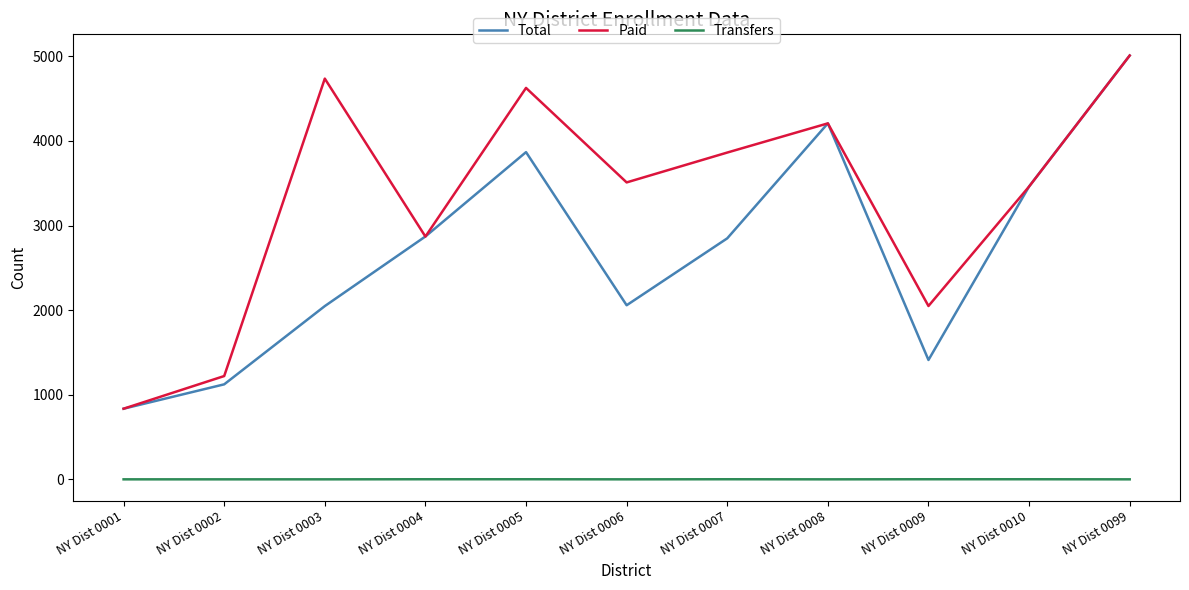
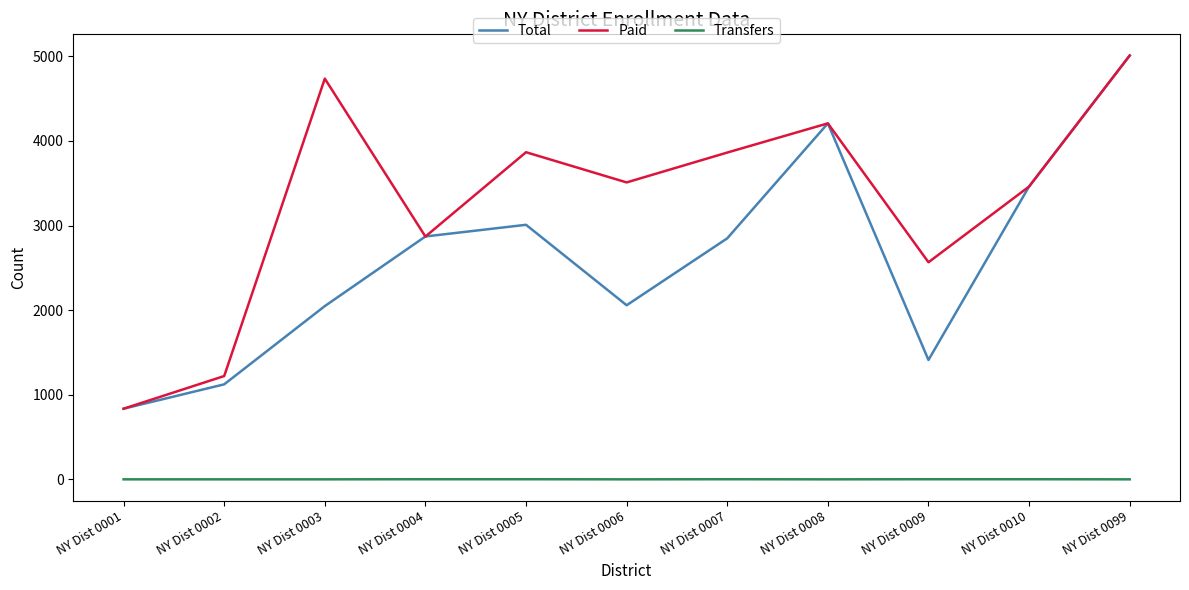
  {
    "Total": {
      "NY Dist 0002": 1100,
      "NY Dist 0003": 2000,
-     "NY Dist 0005": 3900,
+     "NY Dist 0005": 3000,
      "NY Dist 0006": 2100,
      "NY Dist 0007": 2800,
      "NY Dist 0009": 1400
    },
    "Paid": {
      "NY Dist 0002": 1200,
      "NY Dist 0003": 4700,
-     "NY Dist 0005": 4600,
+     "NY Dist 0005": 3900,
      "NY Dist 0006": 3500,
      "NY Dist 0007": 3900,
-     "NY Dist 0009": 2000
+     "NY Dist 0009": 2600
    },
    "Transfers": {
      "NY Dist 0001": 0,
      "NY Dist 0002": 0,
      "NY Dist 0003": 0,
      "NY Dist 0004": 0,
      "NY Dist 0005": 0,
      "NY Dist 0006": 0,
      "NY Dist 0007": 0,
      "NY Dist 0008": 0,
      "NY Dist 0009": 0,
      "NY Dist 0010": 0,
      "NY Dist 0099": 0
    }
  }
